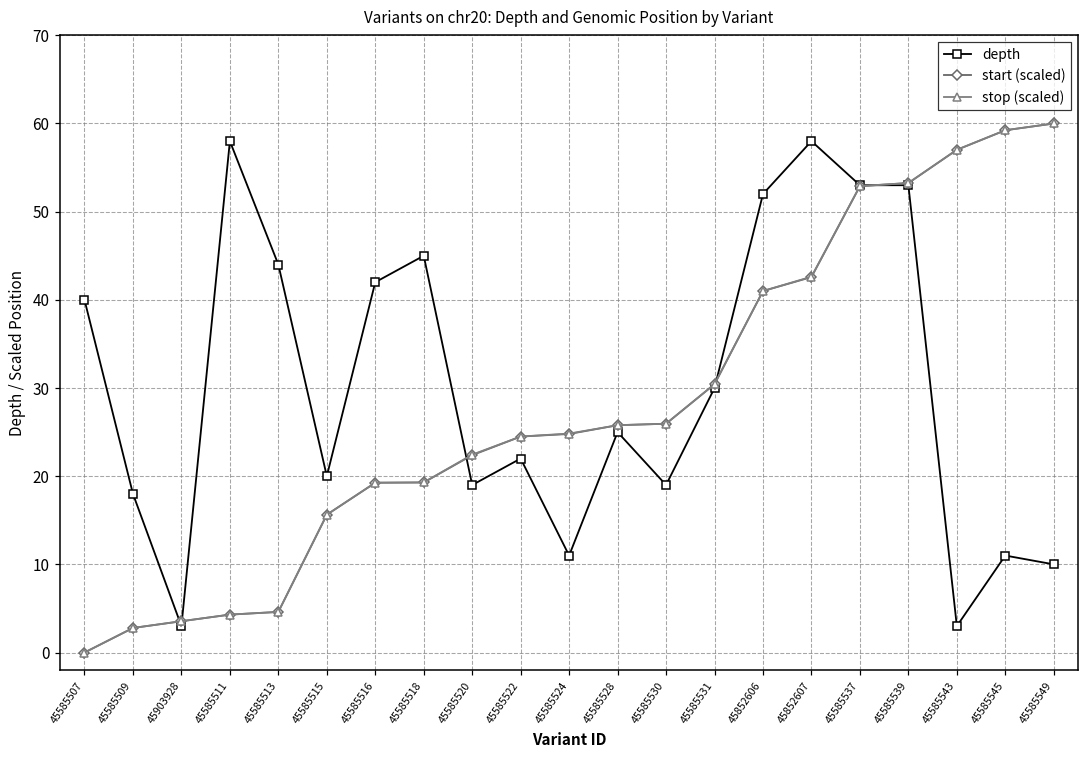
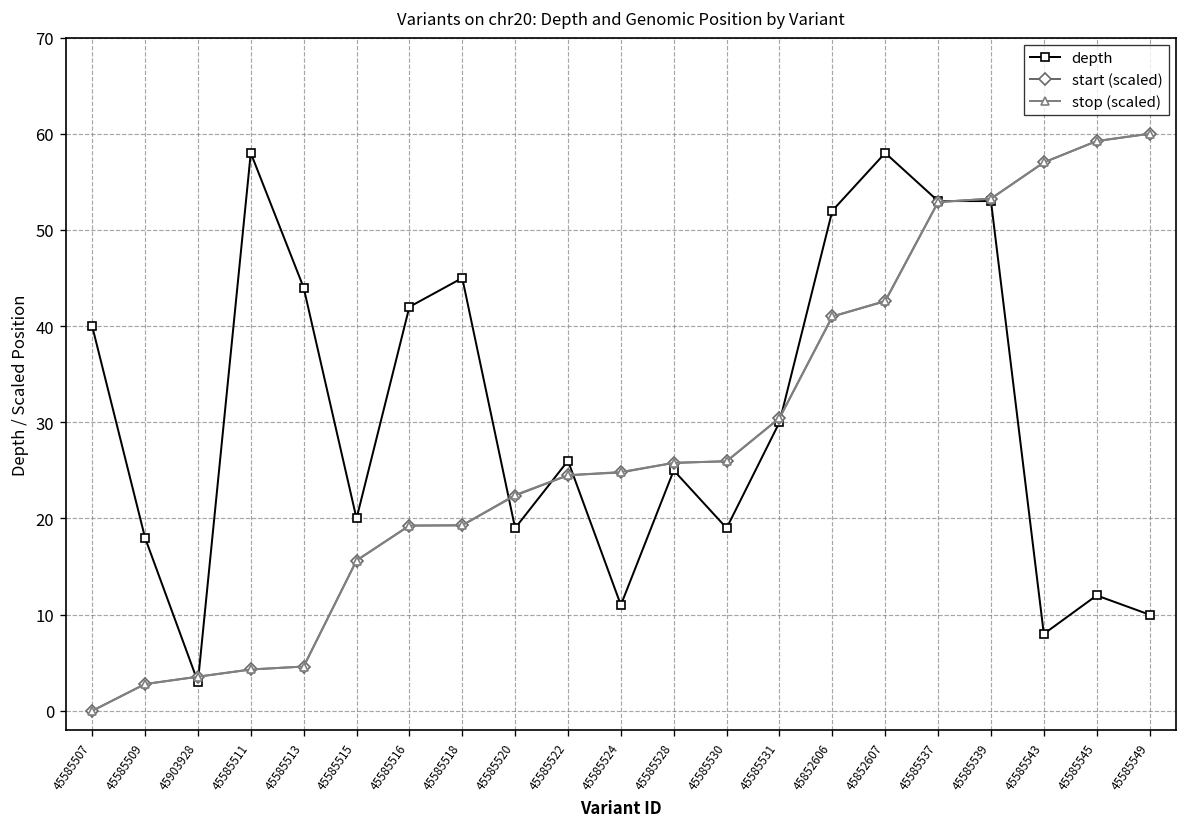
  {
    "depth": {
      "45585507": 40,
      "45585509": 18,
      "45903928": 3,
      "45585511": 58,
      "45585513": 44,
      "45585515": 20,
      "45585516": 42,
      "45585518": 45,
      "45585520": 19,
-     "45585522": 22,
+     "45585522": 26,
      "45585524": 11,
      "45585528": 25,
      "45585530": 19,
      "45585531": 30,
      "45852606": 52,
      "45852607": 58,
-     "45585543": 3,
-     "45585545": 11,
+     "45585543": 8,
+     "45585545": 12,
      "45585549": 10
    }
  }
